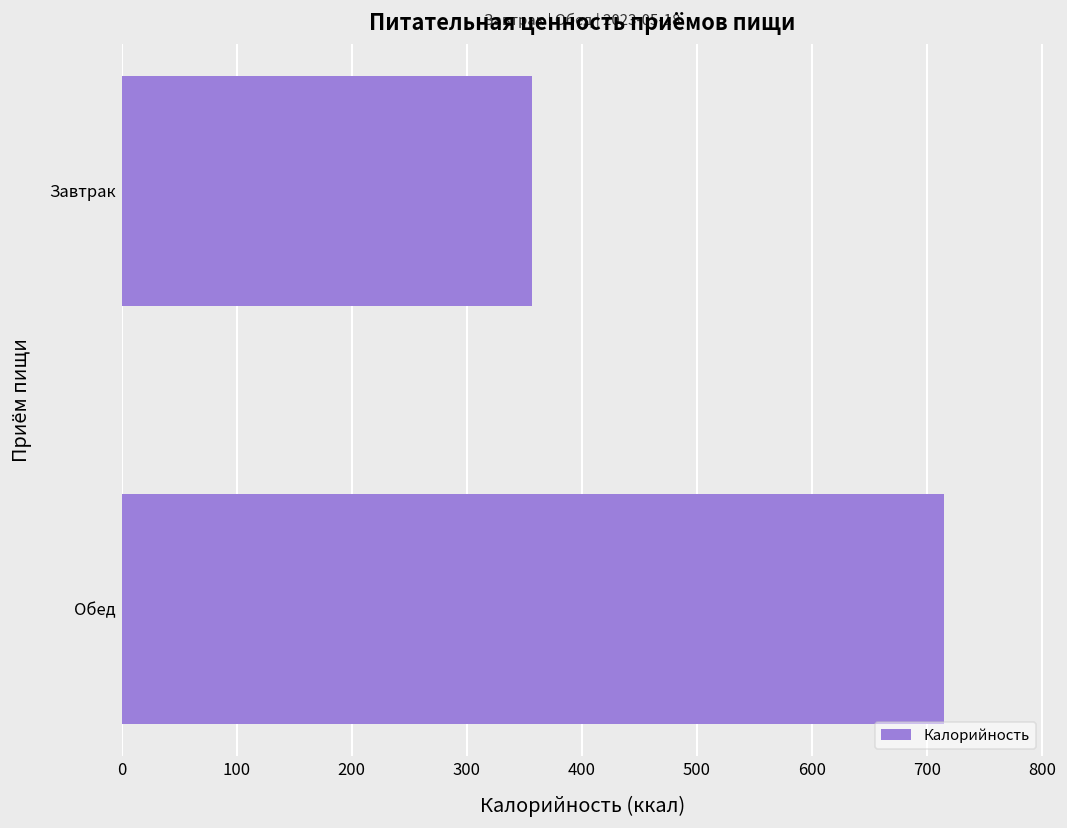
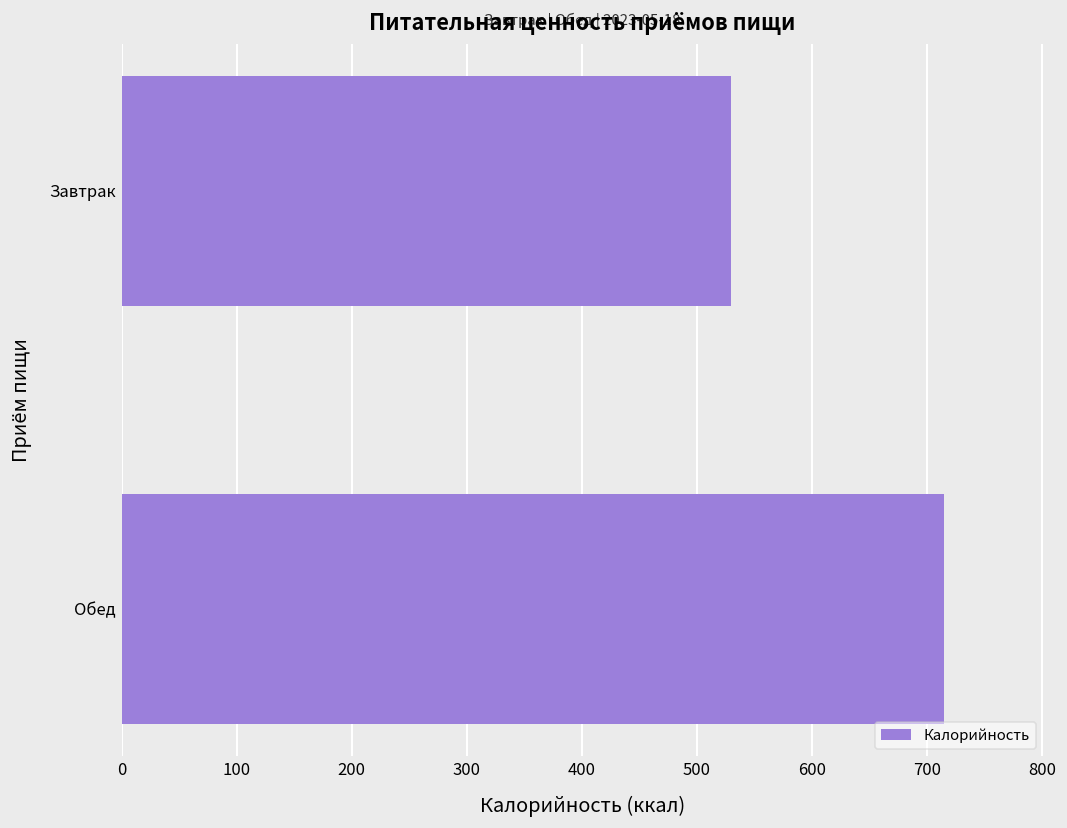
  {
-   "Завтрак": 360,
+   "Завтрак": 530,
    "Обед": 720
  }
